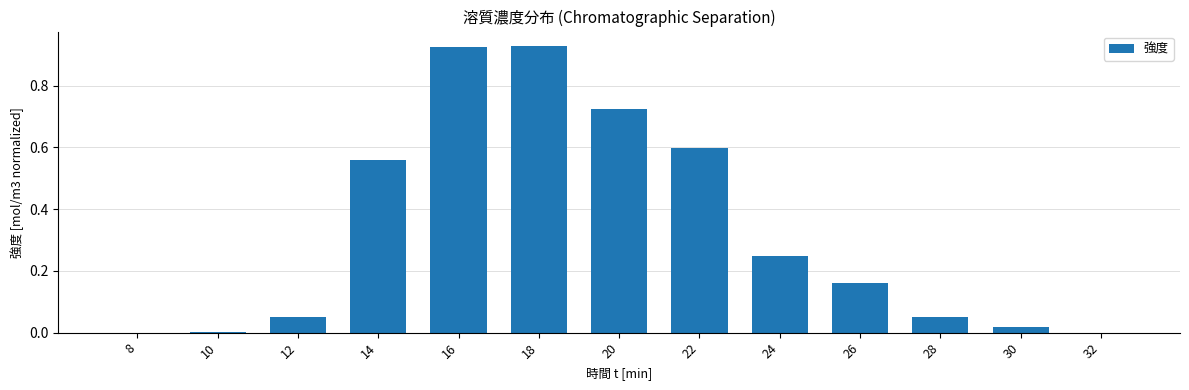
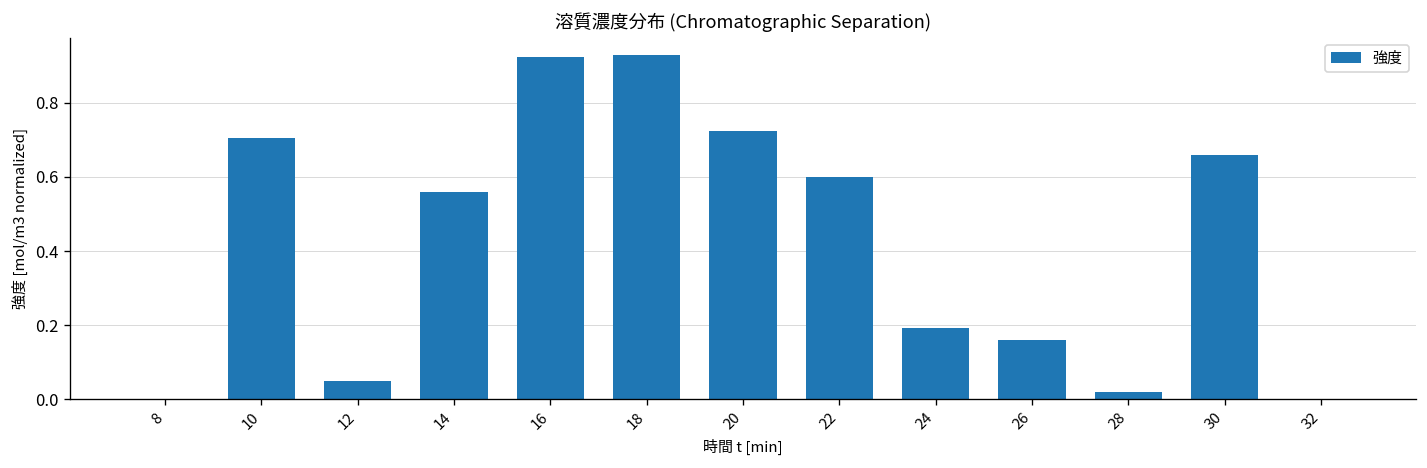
  {
    "8": 0.00,
-   "10": 0.00,
+   "10": 0.71,
    "12": 0.05,
    "14": 0.56,
    "16": 0.92,
    "18": 0.93,
    "20": 0.72,
    "22": 0.60,
-   "24": 0.25,
+   "24": 0.19,
    "26": 0.16,
-   "28": 0.05,
-   "30": 0.02,
+   "28": 0.02,
+   "30": 0.66,
    "32": 0.00
  }
